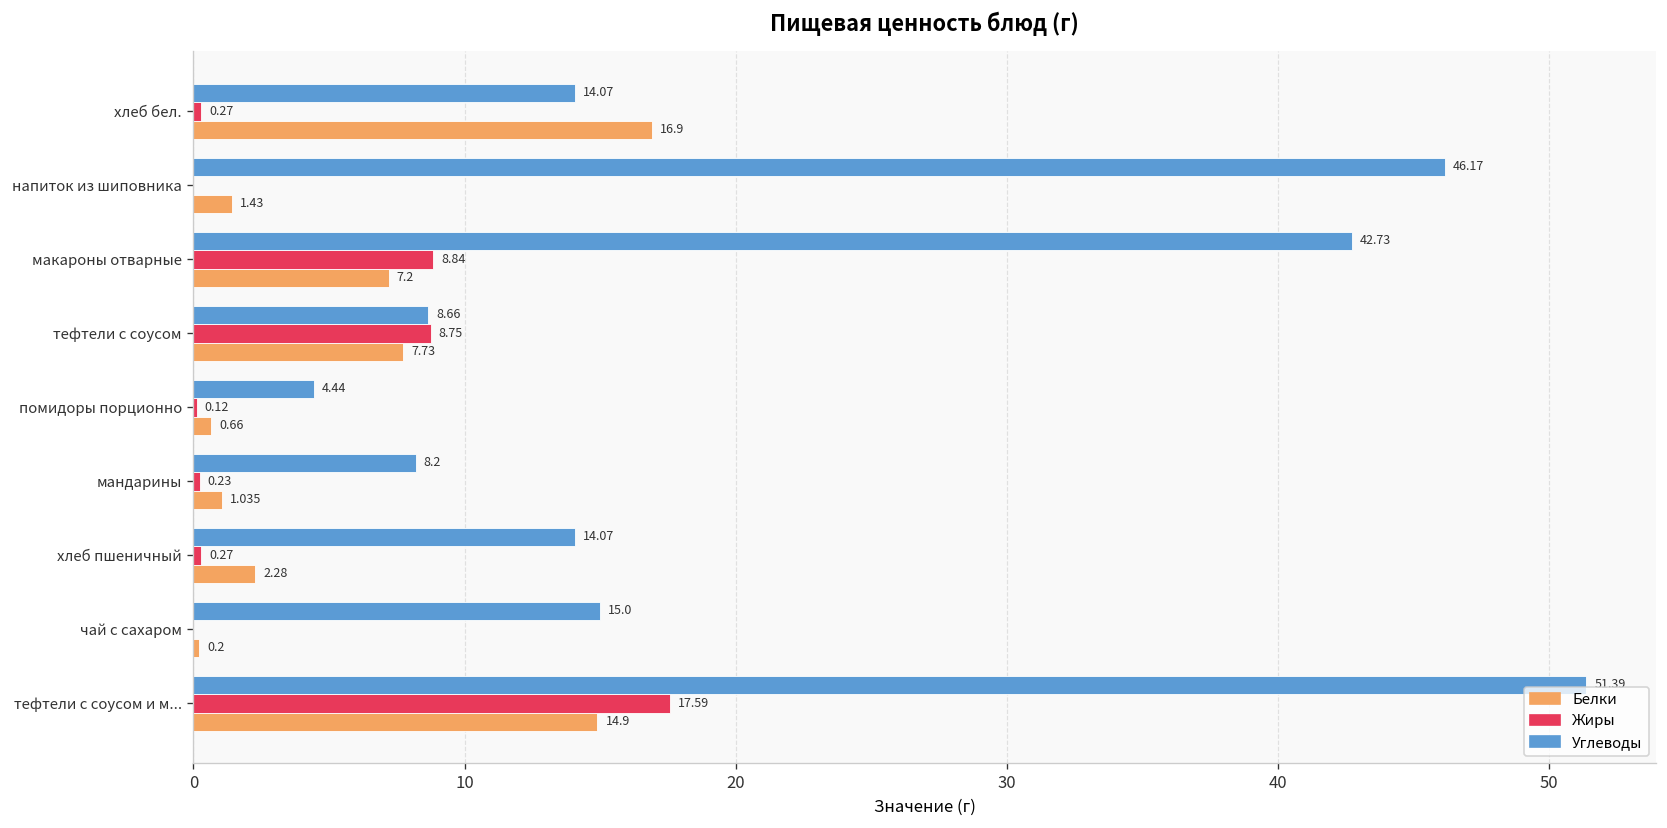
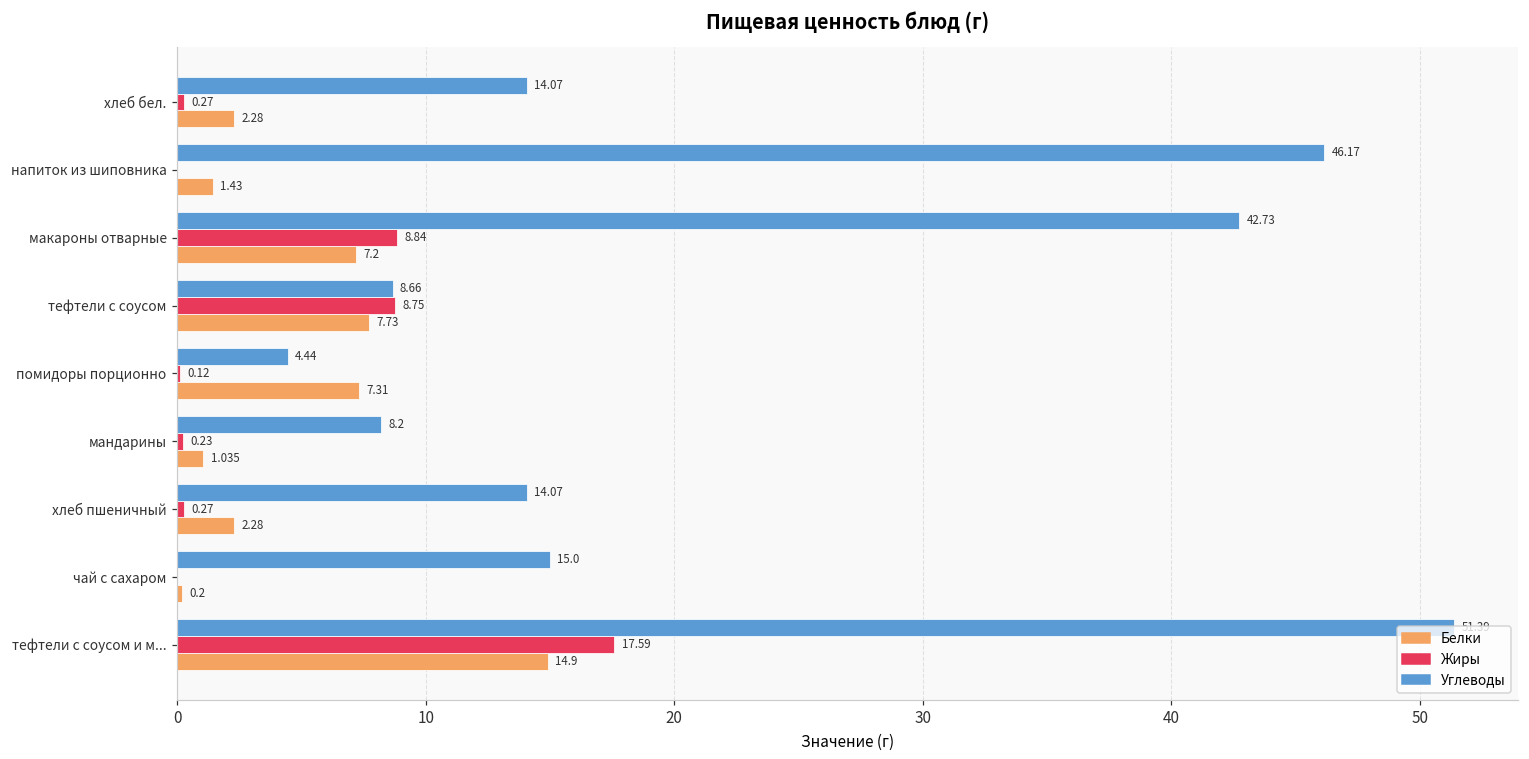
  {
    "Белки": {
-     "хлеб бел.": 16.9,
+     "хлеб бел.": 2.28,
      "напиток из шиповника": 1.43,
      "макароны отварные": 7.2,
      "тефтели с соусом": 7.73,
-     "помидоры порционно": 0.66,
+     "помидоры порционно": 7.31,
      "мандарины": 1.035,
      "хлеб пшеничный": 2.28,
      "чай с сахаром": 0.2,
      "тефтели с соусом и м...": 14.9
    },
    "Жиры": {
      "хлеб бел.": 0.27,
      "макароны отварные": 8.84,
      "тефтели с соусом": 8.75,
      "помидоры порционно": 0.12,
      "мандарины": 0.23,
      "хлеб пшеничный": 0.27,
      "тефтели с соусом и м...": 17.59
    },
    "Углеводы": {
      "хлеб бел.": 14.07,
      "напиток из шиповника": 46.17,
      "макароны отварные": 42.73,
      "тефтели с соусом": 8.66,
      "помидоры порционно": 4.44,
      "мандарины": 8.2,
      "хлеб пшеничный": 14.07,
      "чай с сахаром": 15.0
    }
  }
